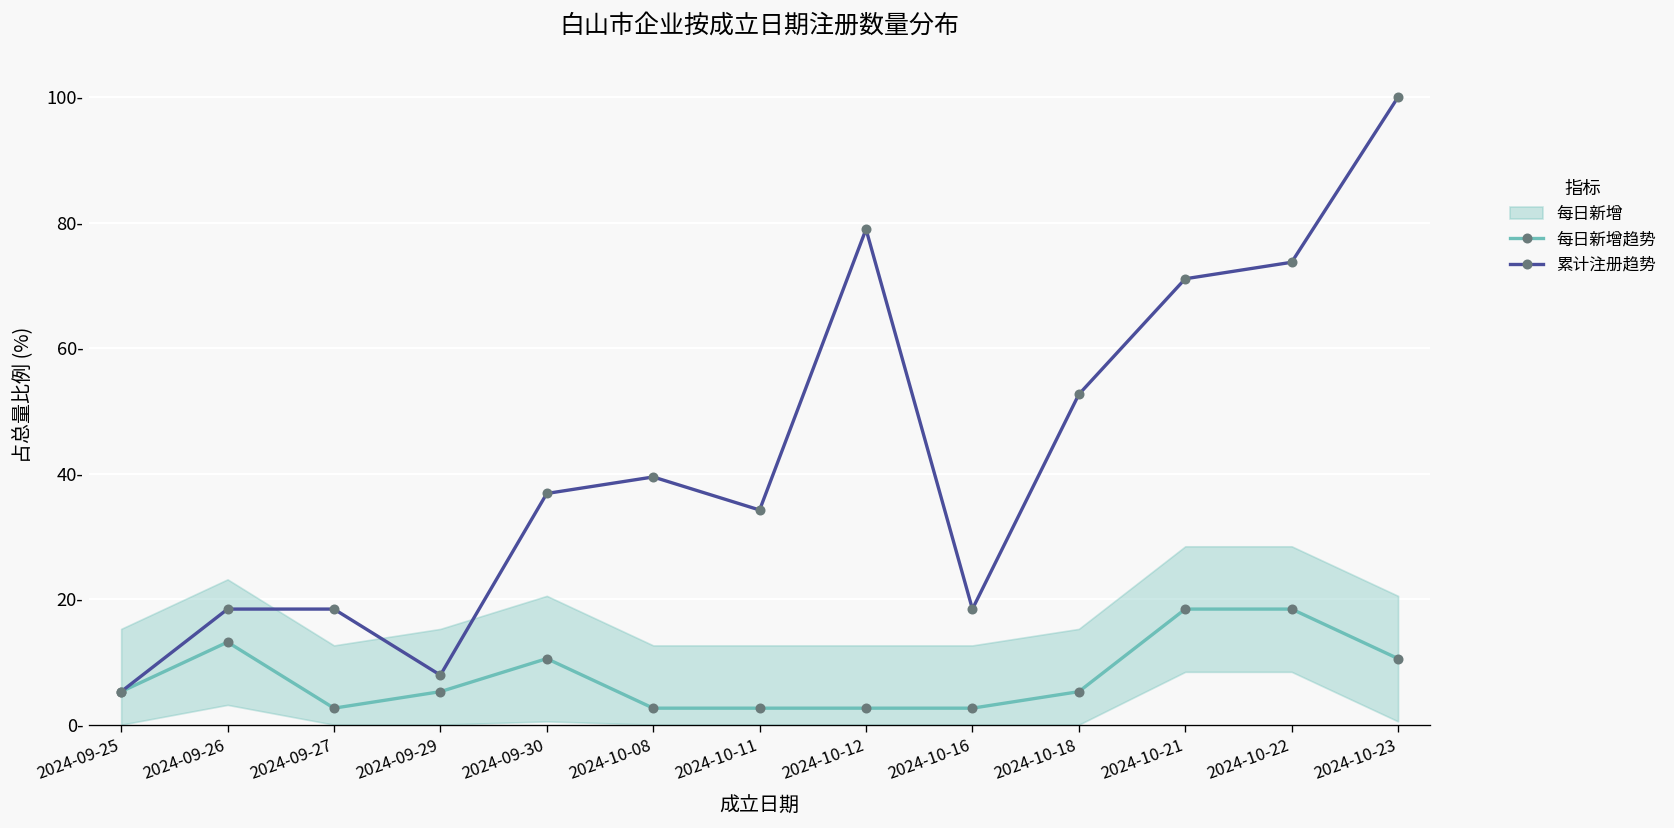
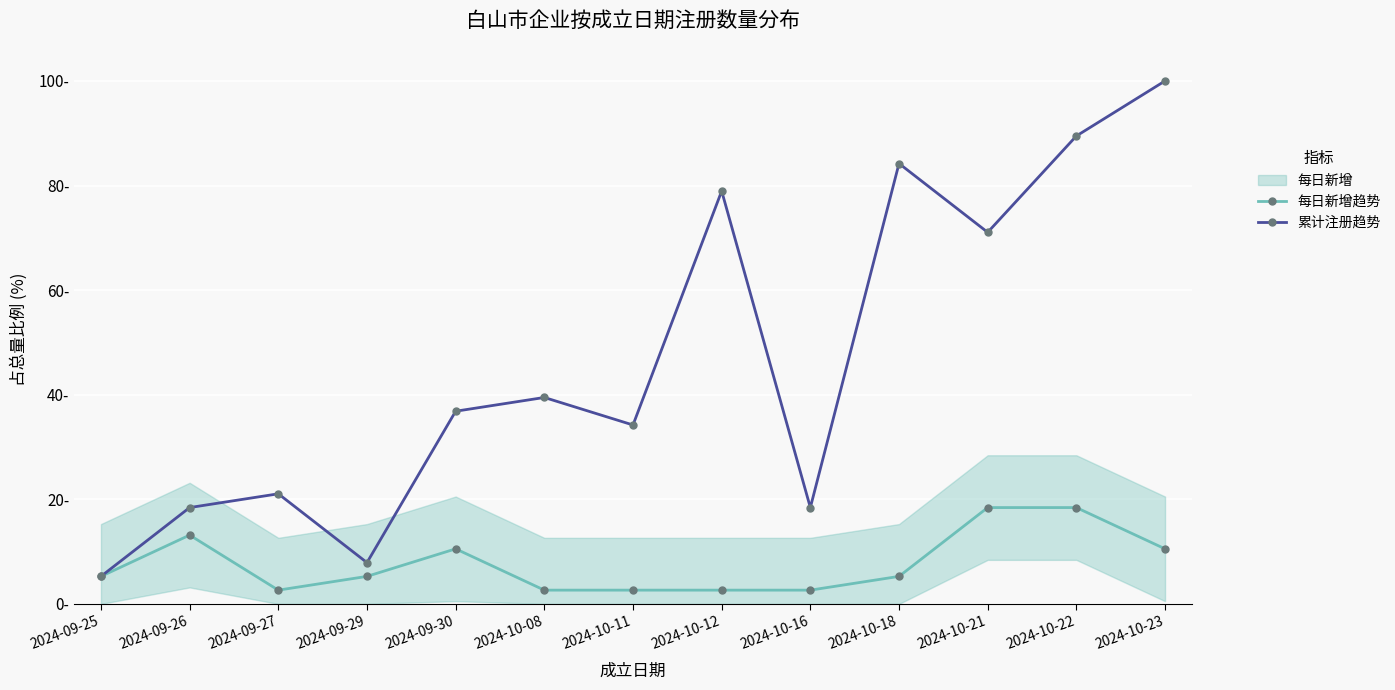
  {
    "累计注册趋势": {
      "2024-09-26": "18-",
-     "2024-09-27": "18-",
+     "2024-09-27": "21-",
      "2024-09-29": "8-",
      "2024-09-30": "37-",
      "2024-10-08": "39-",
      "2024-10-11": "34-",
      "2024-10-12": "79-",
      "2024-10-16": "18-",
-     "2024-10-18": "53-",
+     "2024-10-18": "84-",
      "2024-10-21": "71-",
-     "2024-10-22": "74-",
+     "2024-10-22": "89-",
      "2024-10-23": "100-"
    }
  }
